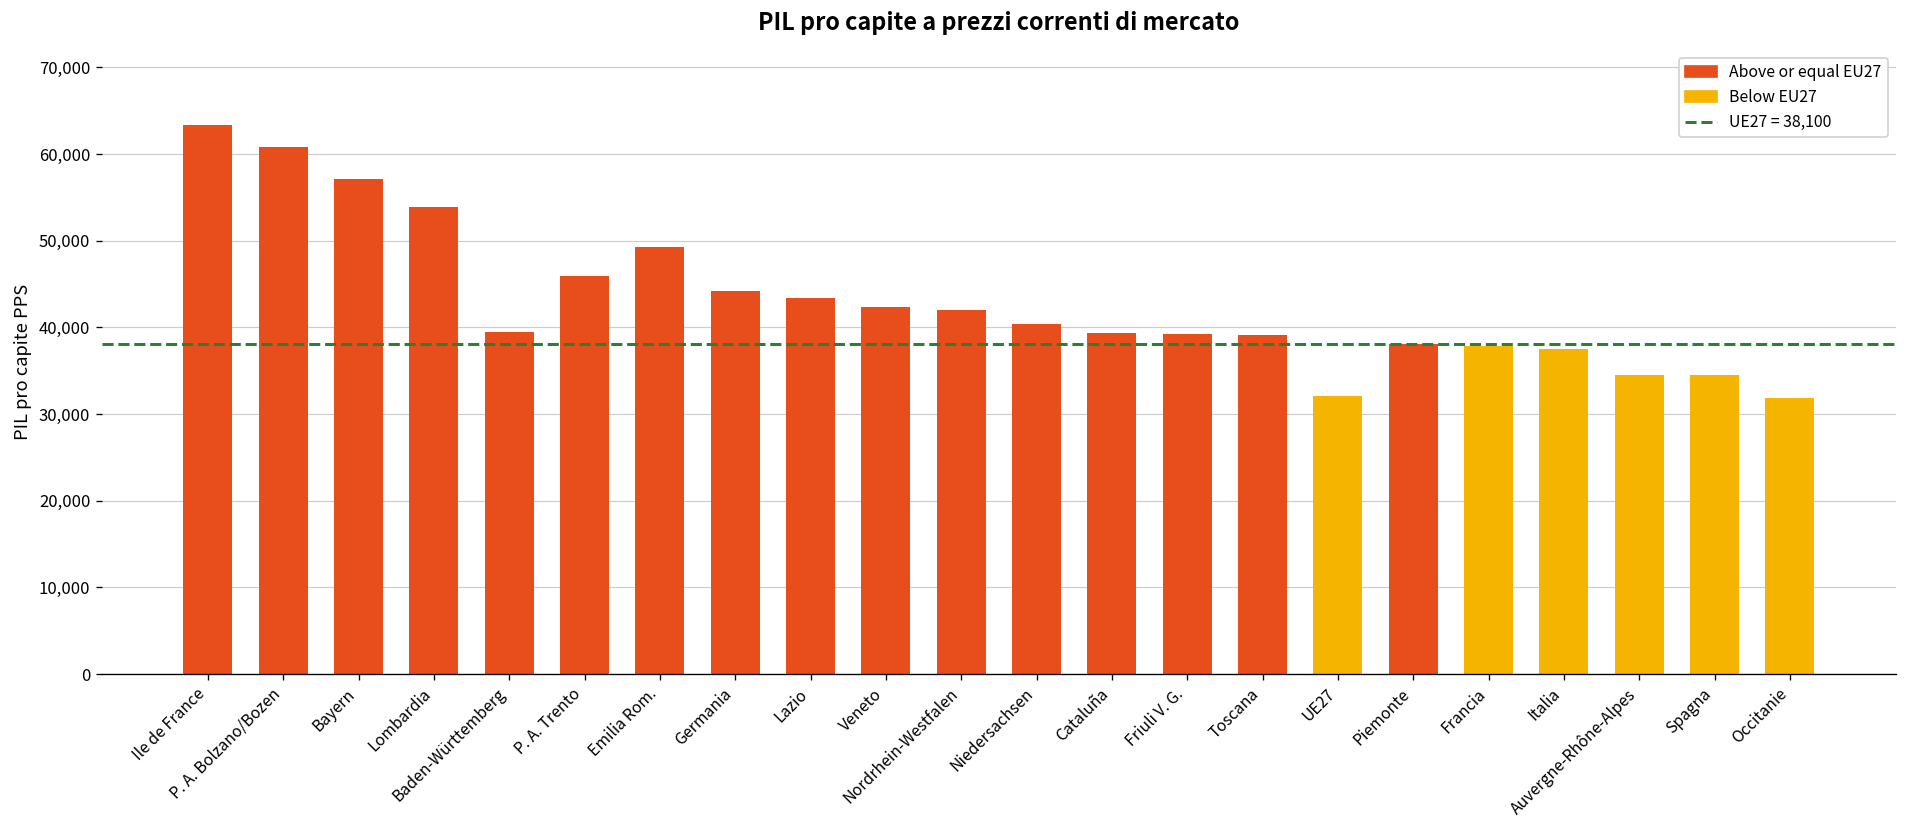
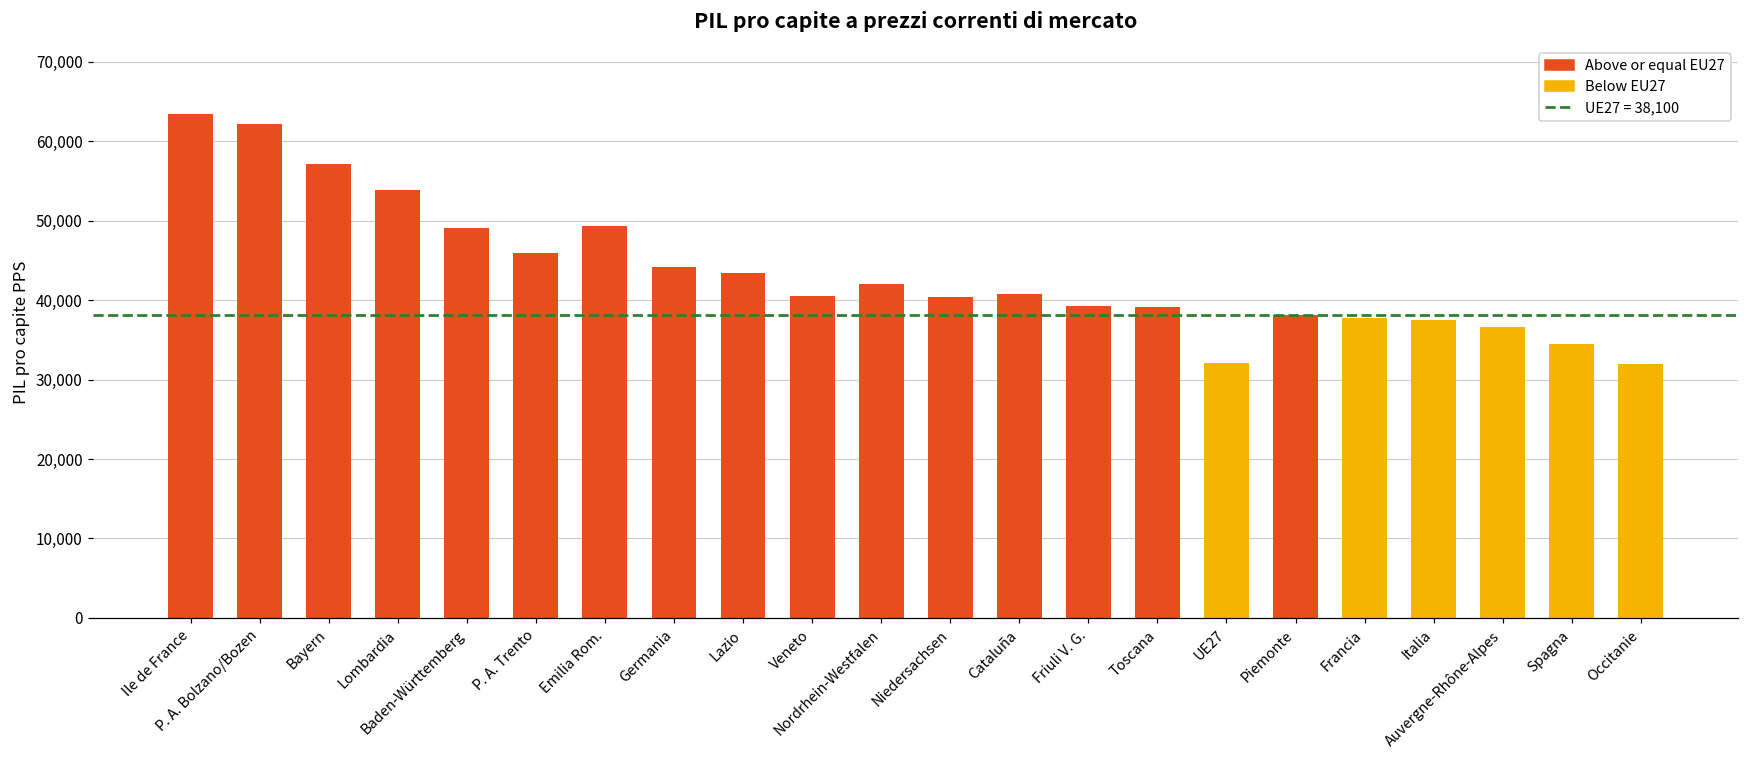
  {
    "Above or equal EU27": {
      "Ile de France": "63,000",
-     "P. A. Bolzano/Bozen": "61,000",
+     "P. A. Bolzano/Bozen": "62,000",
      "Bayern": "57,000",
      "Lombardia": "54,000",
-     "Baden-Württemberg": "39,000",
+     "Baden-Württemberg": "49,000",
      "P. A. Trento": "46,000",
      "Emilia Rom.": "49,000",
      "Germania": "44,000",
      "Lazio": "43,000",
-     "Veneto": "42,000",
+     "Veneto": "41,000",
      "Nordrhein-Westfalen": "42,000",
      "Niedersachsen": "40,000",
-     "Cataluña": "39,000",
+     "Cataluña": "41,000",
      "Friuli V. G.": "39,000",
      "Toscana": "39,000",
      "Piemonte": "38,000"
    },
    "Below EU27": {
      "UE27": "32,000",
      "Francia": "38,000",
      "Italia": "38,000",
-     "Auvergne-Rhône-Alpes": "35,000",
+     "Auvergne-Rhône-Alpes": "37,000",
      "Spagna": "35,000",
      "Occitanie": "32,000"
    }
  }
